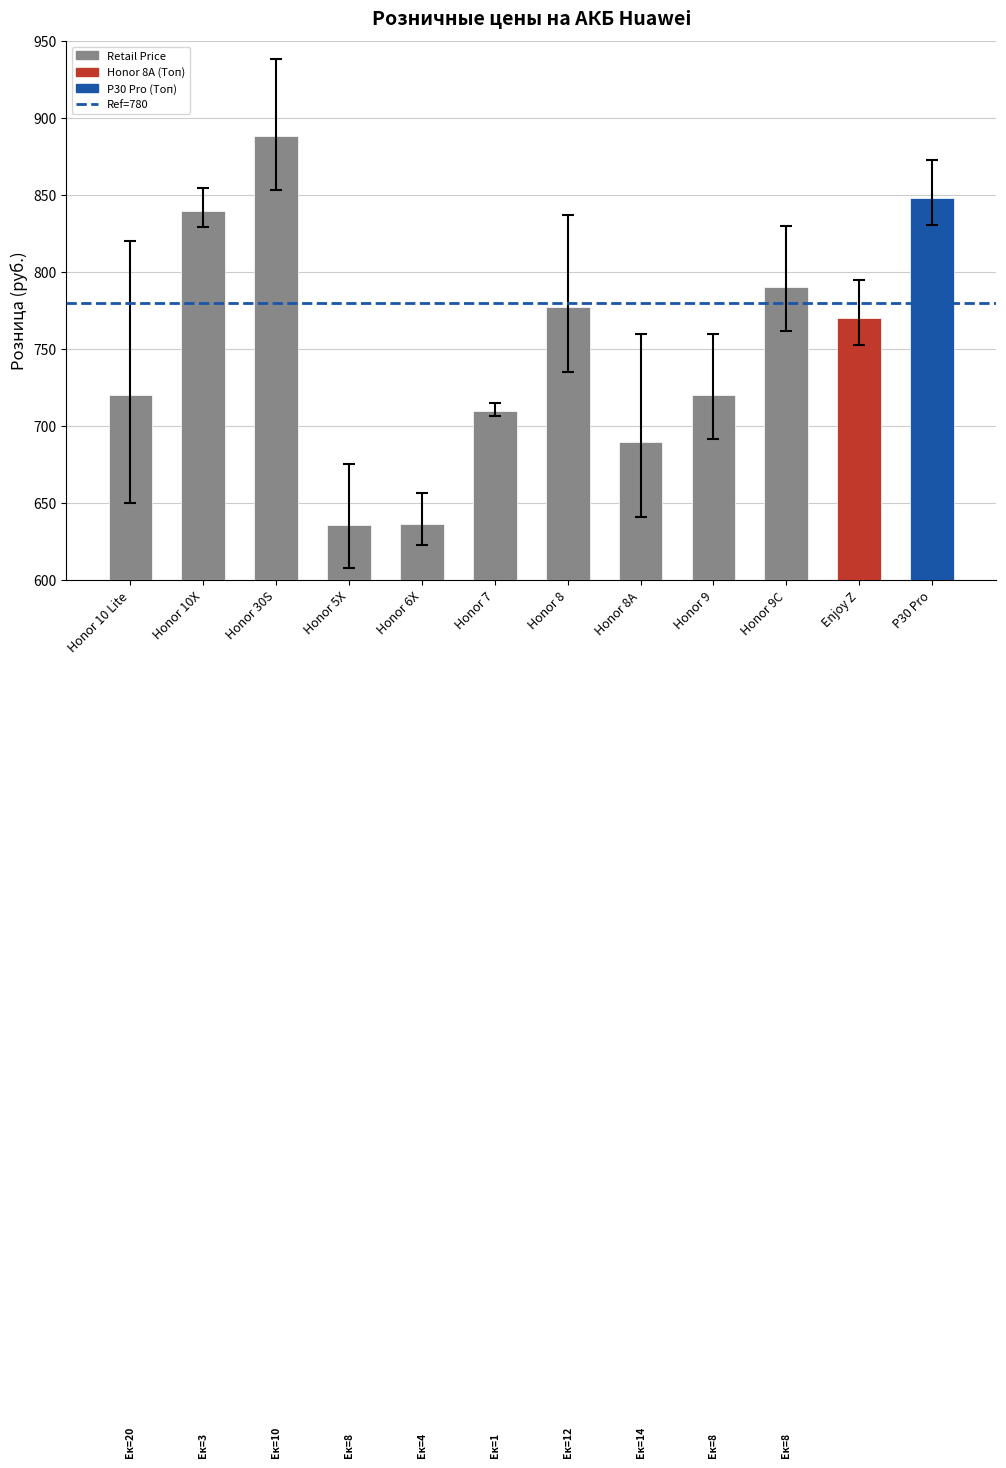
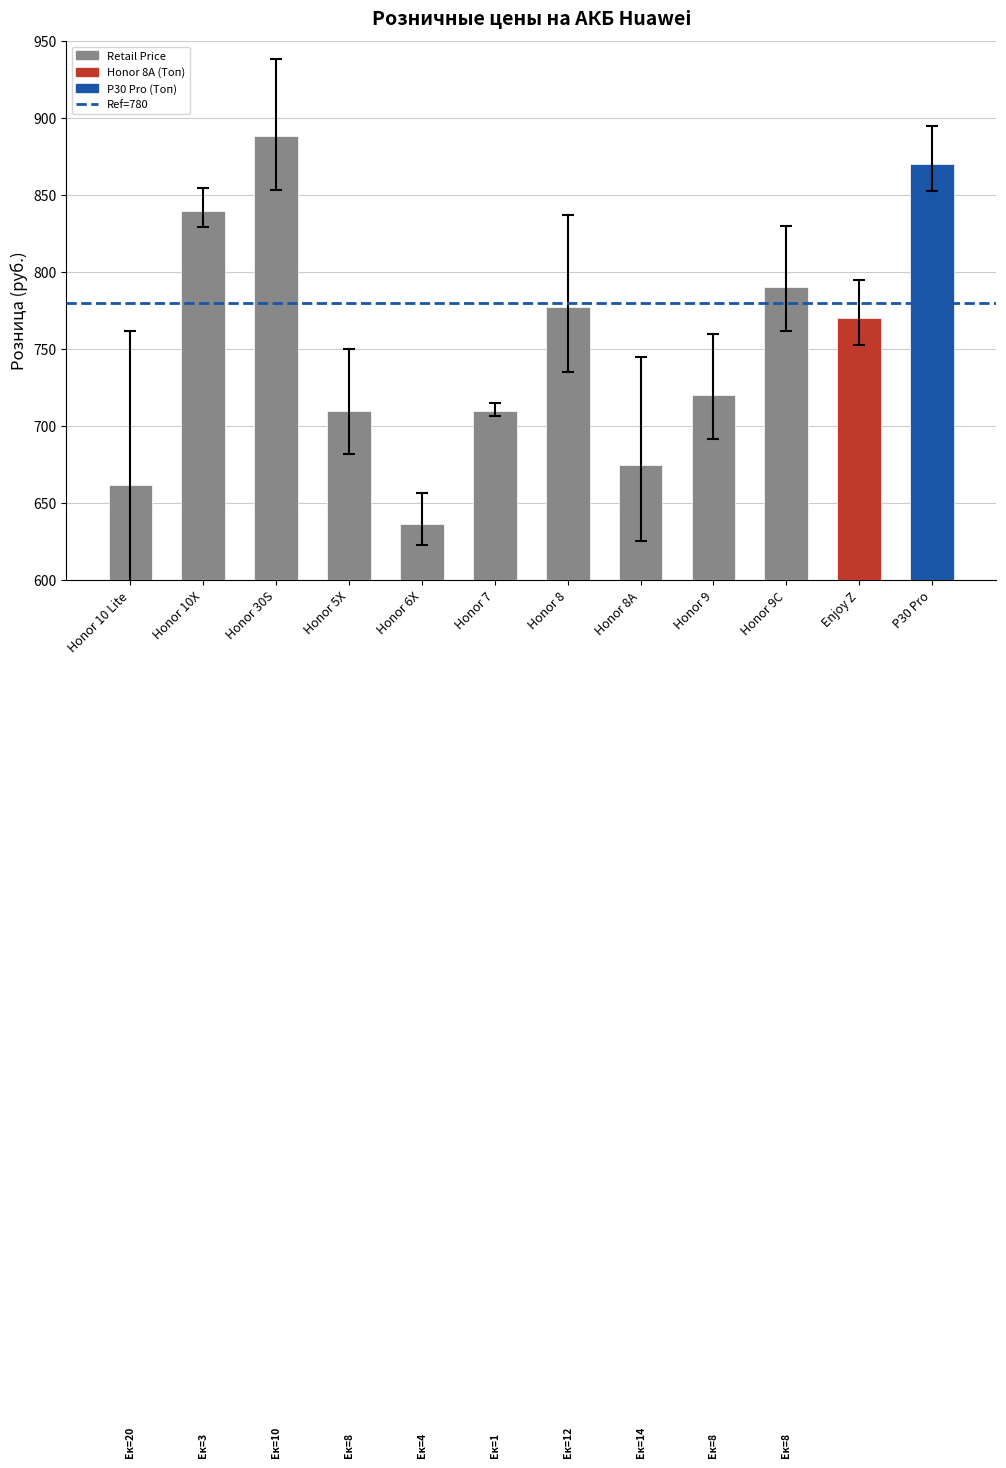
  {
    "Retail Price": {
-     "Honor 10 Lite": 720,
-     "Honor 5X": 636,
-     "Honor 8A": 690,
-     "P30 Pro": 848
+     "Honor 10 Lite": 662,
+     "Honor 5X": 710,
+     "Honor 8A": 675,
+     "P30 Pro": 870
    }
  }
